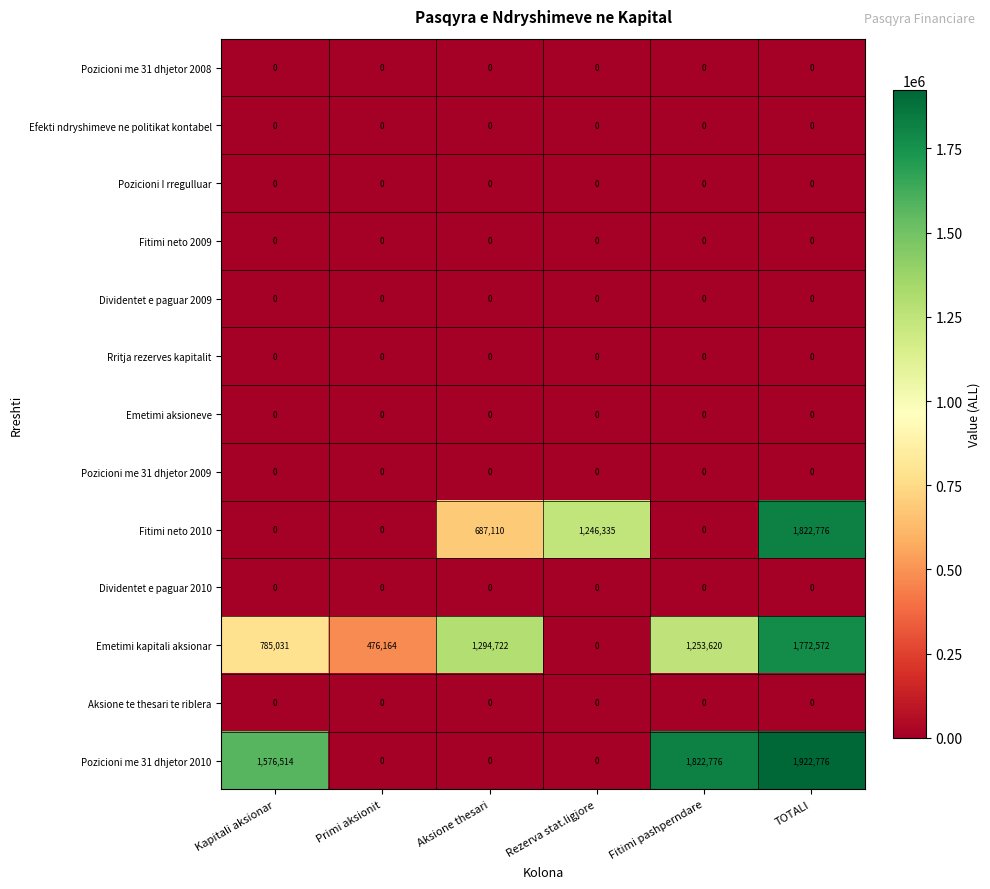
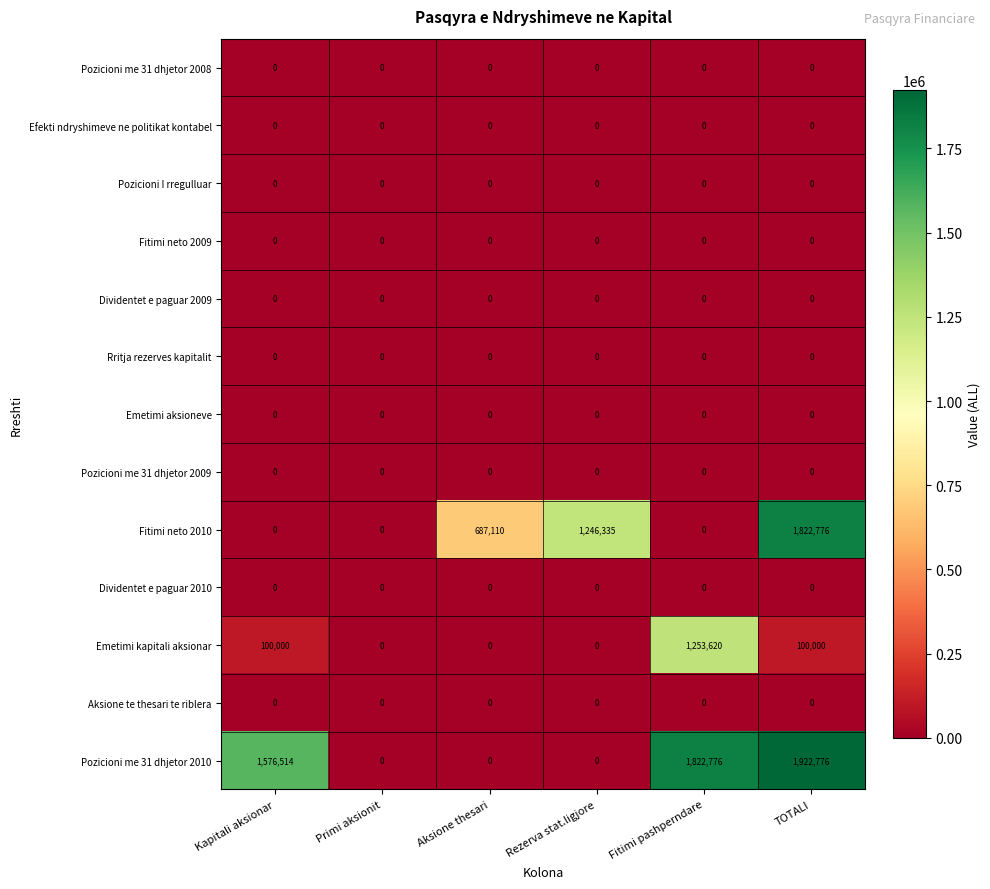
  {
    "Pozicioni me 31 dhjetor 2008": {
      "Kapitali aksionar": "0",
      "Primi aksionit": "0",
      "Aksione thesari": "0",
      "Rezerva stat.ligjore": "0",
      "Fitimi pashperndare": "0",
      "TOTALI": "0"
    },
    "Efekti ndryshimeve ne politikat kontabel": {
      "Kapitali aksionar": "0",
      "Primi aksionit": "0",
      "Aksione thesari": "0",
      "Rezerva stat.ligjore": "0",
      "Fitimi pashperndare": "0",
      "TOTALI": "0"
    },
    "Pozicioni I rregulluar": {
      "Kapitali aksionar": "0",
      "Primi aksionit": "0",
      "Aksione thesari": "0",
      "Rezerva stat.ligjore": "0",
      "Fitimi pashperndare": "0",
      "TOTALI": "0"
    },
    "Fitimi neto 2009": {
      "Kapitali aksionar": "0",
      "Primi aksionit": "0",
      "Aksione thesari": "0",
      "Rezerva stat.ligjore": "0",
      "Fitimi pashperndare": "0",
      "TOTALI": "0"
    },
    "Dividentet e paguar 2009": {
      "Kapitali aksionar": "0",
      "Primi aksionit": "0",
      "Aksione thesari": "0",
      "Rezerva stat.ligjore": "0",
      "Fitimi pashperndare": "0",
      "TOTALI": "0"
    },
    "Rritja rezerves kapitalit": {
      "Kapitali aksionar": "0",
      "Primi aksionit": "0",
      "Aksione thesari": "0",
      "Rezerva stat.ligjore": "0",
      "Fitimi pashperndare": "0",
      "TOTALI": "0"
    },
    "Emetimi aksioneve": {
      "Kapitali aksionar": "0",
      "Primi aksionit": "0",
      "Aksione thesari": "0",
      "Rezerva stat.ligjore": "0",
      "Fitimi pashperndare": "0",
      "TOTALI": "0"
    },
    "Pozicioni me 31 dhjetor 2009": {
      "Kapitali aksionar": "0",
      "Primi aksionit": "0",
      "Aksione thesari": "0",
      "Rezerva stat.ligjore": "0",
      "Fitimi pashperndare": "0",
      "TOTALI": "0"
    },
    "Fitimi neto 2010": {
      "Kapitali aksionar": "0",
      "Primi aksionit": "0",
      "Aksione thesari": "687,110",
      "Rezerva stat.ligjore": "1,246,335",
      "Fitimi pashperndare": "0",
      "TOTALI": "1,822,776"
    },
    "Dividentet e paguar 2010": {
      "Kapitali aksionar": "0",
      "Primi aksionit": "0",
      "Aksione thesari": "0",
      "Rezerva stat.ligjore": "0",
      "Fitimi pashperndare": "0",
      "TOTALI": "0"
    },
    "Emetimi kapitali aksionar": {
-     "Kapitali aksionar": "785,031",
-     "Primi aksionit": "476,164",
-     "Aksione thesari": "1,294,722",
+     "Kapitali aksionar": "100,000",
+     "Primi aksionit": "0",
+     "Aksione thesari": "0",
      "Rezerva stat.ligjore": "0",
      "Fitimi pashperndare": "1,253,620",
-     "TOTALI": "1,772,572"
+     "TOTALI": "100,000"
    },
    "Aksione te thesari te riblera": {
      "Kapitali aksionar": "0",
      "Primi aksionit": "0",
      "Aksione thesari": "0",
      "Rezerva stat.ligjore": "0",
      "Fitimi pashperndare": "0",
      "TOTALI": "0"
    },
    "Pozicioni me 31 dhjetor 2010": {
      "Kapitali aksionar": "1,576,514",
      "Primi aksionit": "0",
      "Aksione thesari": "0",
      "Rezerva stat.ligjore": "0",
      "Fitimi pashperndare": "1,822,776",
      "TOTALI": "1,922,776"
    }
  }
